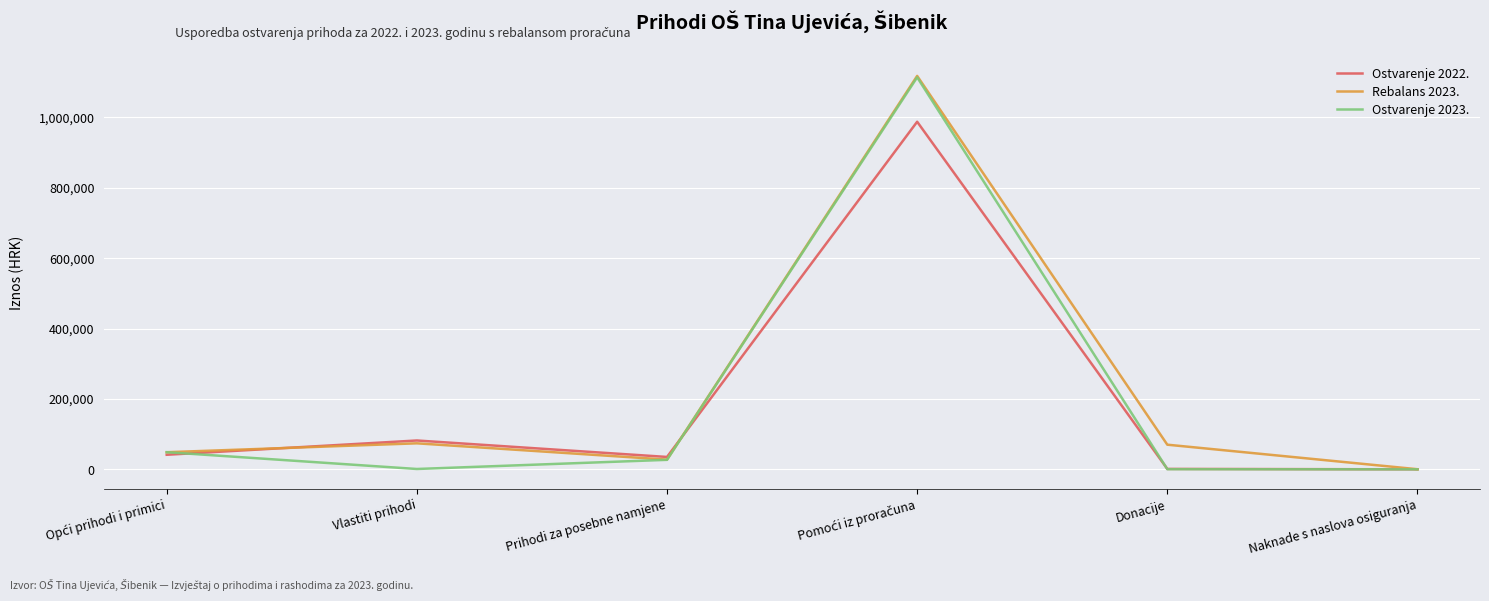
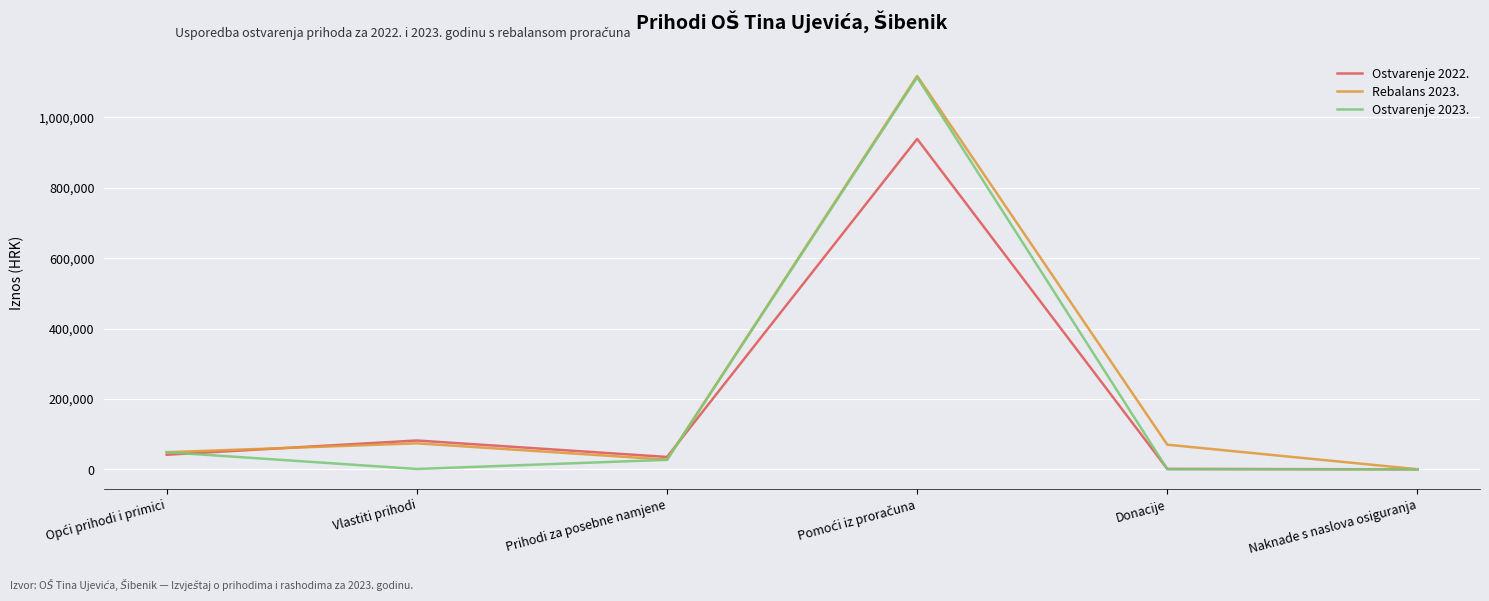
  {
    "Ostvarenje 2022.": {
      "Vlastiti prihodi": "80,000",
      "Prihodi za posebne namjene": "40,000",
-     "Pomoći iz proračuna": "990,000"
+     "Pomoći iz proračuna": "940,000"
    },
    "Rebalans 2023.": {
      "Vlastiti prihodi": "70,000",
      "Donacije": "70,000"
    },
    "Ostvarenje 2023.": {
      "Vlastiti prihodi": "0"
    }
  }
